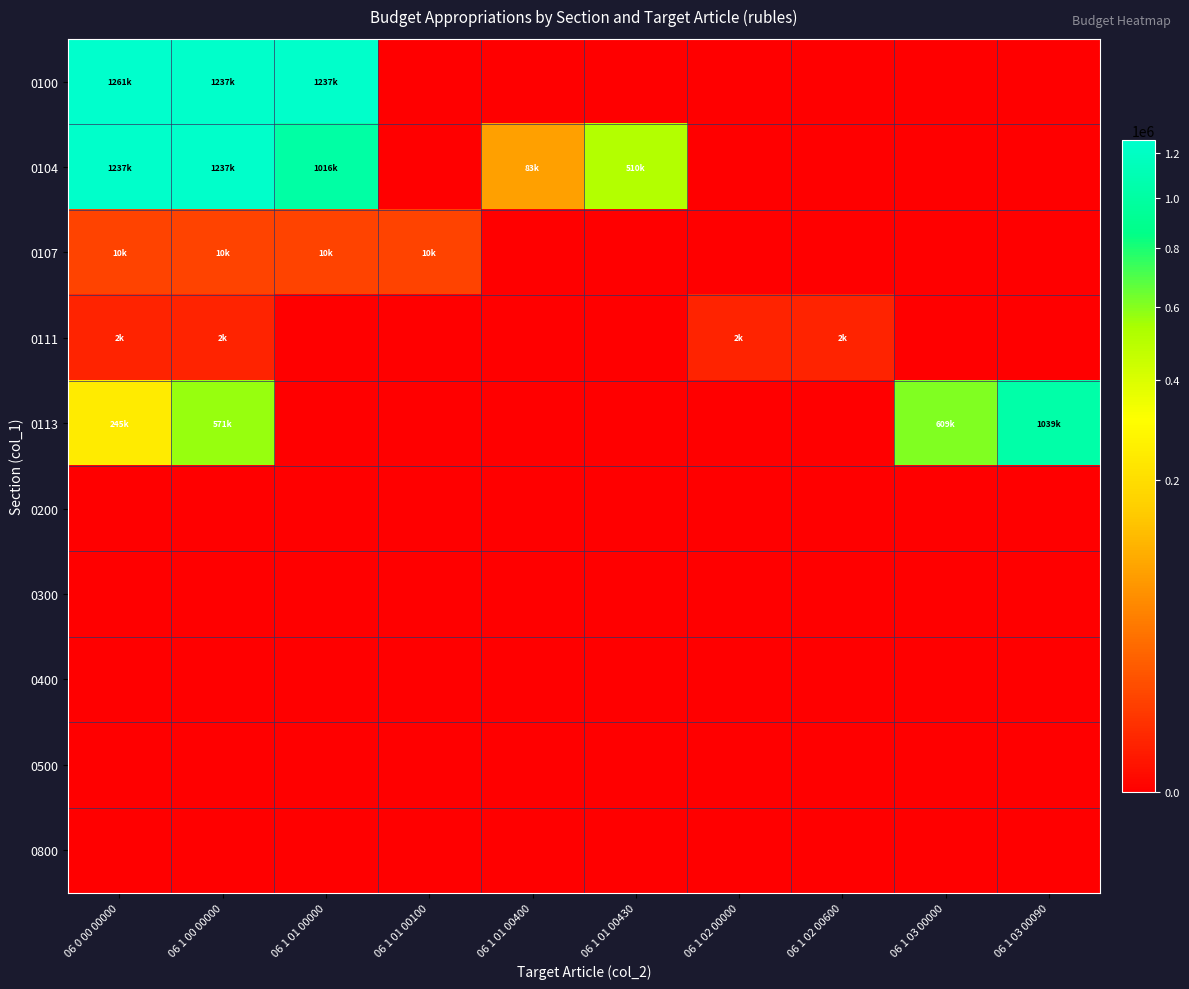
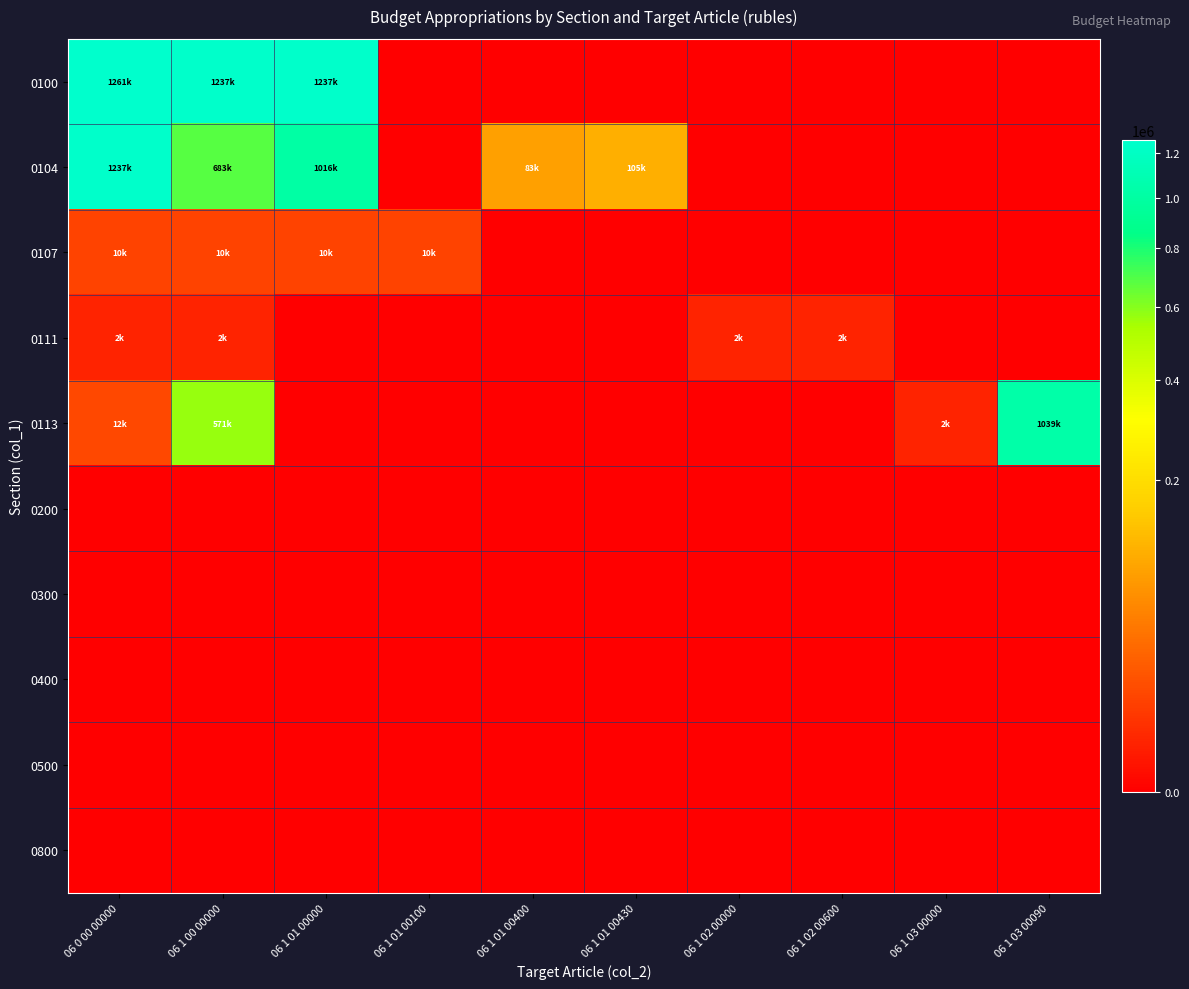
  {
    "0100": {
      "06 0 00 00000": "1261k",
      "06 1 00 00000": "1237k",
      "06 1 01 00000": "1237k"
    },
    "0104": {
      "06 0 00 00000": "1237k",
-     "06 1 00 00000": "1237k",
+     "06 1 00 00000": "683k",
      "06 1 01 00000": "1016k",
      "06 1 01 00400": "83k",
-     "06 1 01 00430": "510k"
+     "06 1 01 00430": "105k"
    },
    "0107": {
      "06 0 00 00000": "10k",
      "06 1 00 00000": "10k",
      "06 1 01 00000": "10k",
      "06 1 01 00100": "10k"
    },
    "0111": {
      "06 0 00 00000": "2k",
      "06 1 00 00000": "2k",
      "06 1 02 00000": "2k",
      "06 1 02 00600": "2k"
    },
    "0113": {
-     "06 0 00 00000": "245k",
+     "06 0 00 00000": "12k",
      "06 1 00 00000": "571k",
-     "06 1 03 00000": "609k",
+     "06 1 03 00000": "2k",
      "06 1 03 00090": "1039k"
    }
  }
